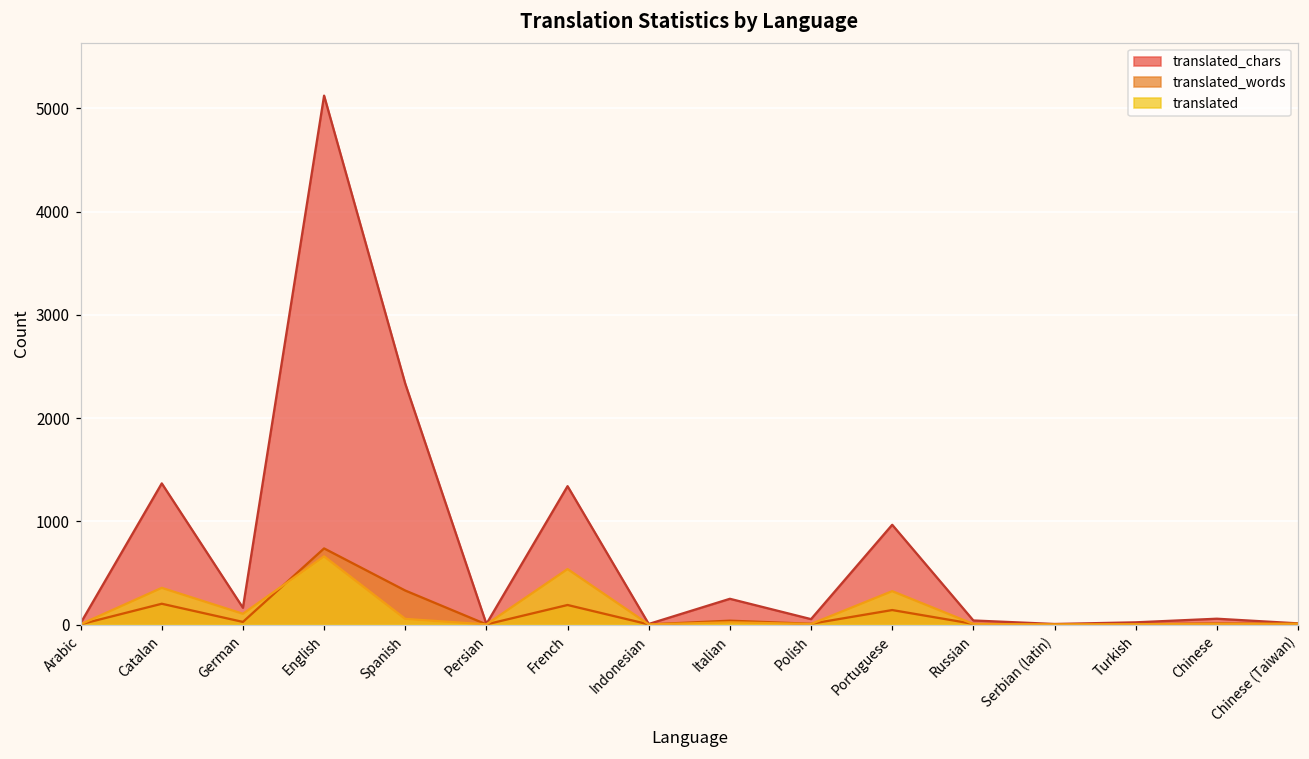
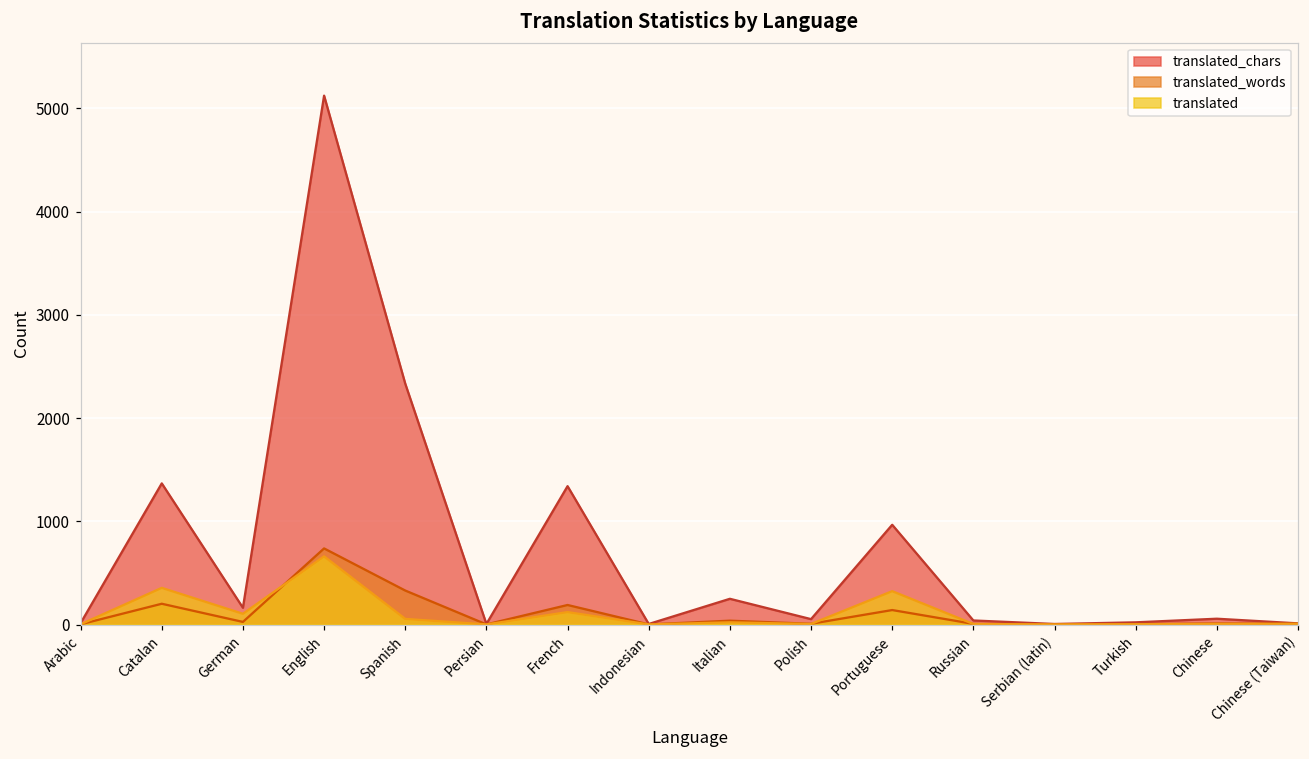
  {
    "translated": {
      "Catalan": 400,
      "German": 100,
      "English": 700,
      "Spanish": 100,
-     "French": 500,
+     "French": 100,
      "Portuguese": 300
    }
  }
